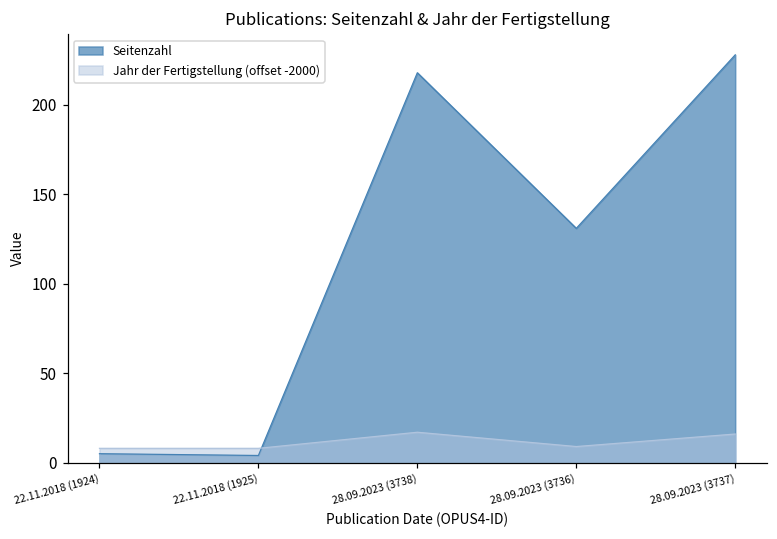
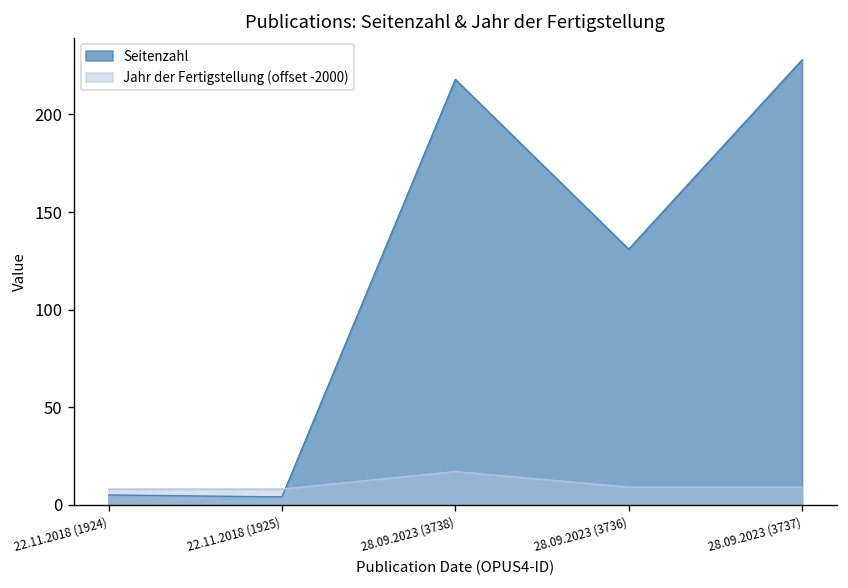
  {
    "Seitenzahl": {
      "22.11.2018 (1924)": 5,
      "22.11.2018 (1925)": 4,
      "28.09.2023 (3738)": 218,
      "28.09.2023 (3736)": 131,
      "28.09.2023 (3737)": 228
    },
    "Jahr der Fertigstellung (offset -2000)": {
      "22.11.2018 (1924)": 8,
      "22.11.2018 (1925)": 8,
      "28.09.2023 (3738)": 17,
      "28.09.2023 (3736)": 9,
-     "28.09.2023 (3737)": 16
+     "28.09.2023 (3737)": 9
    }
  }
